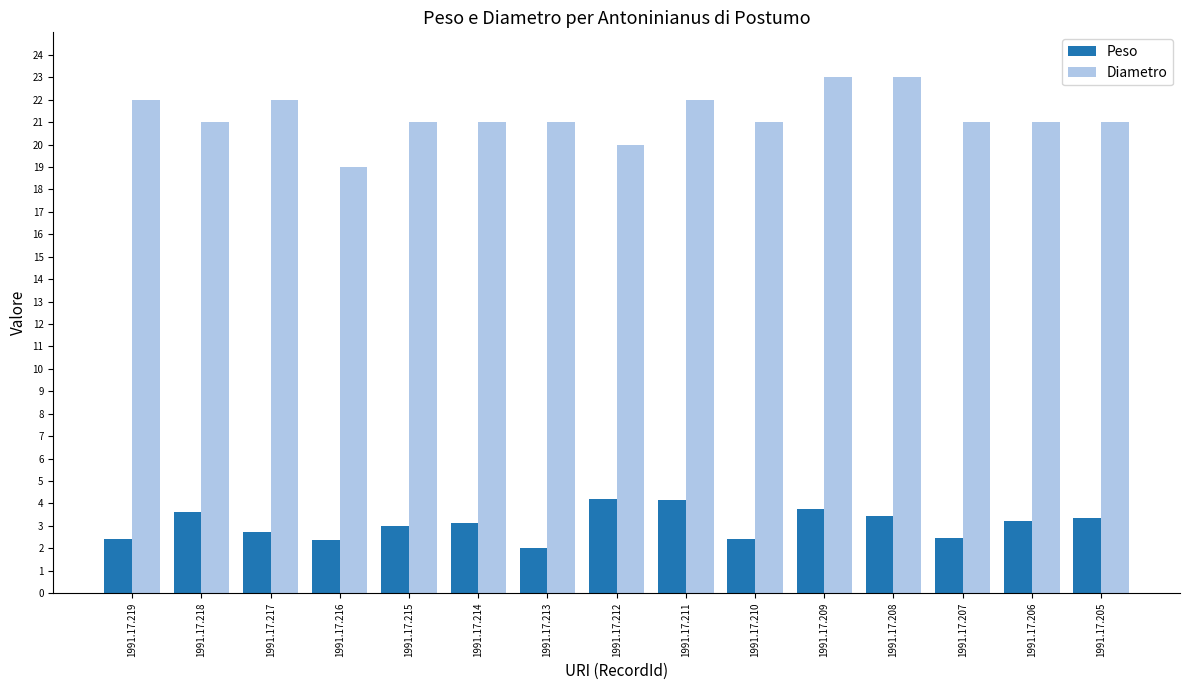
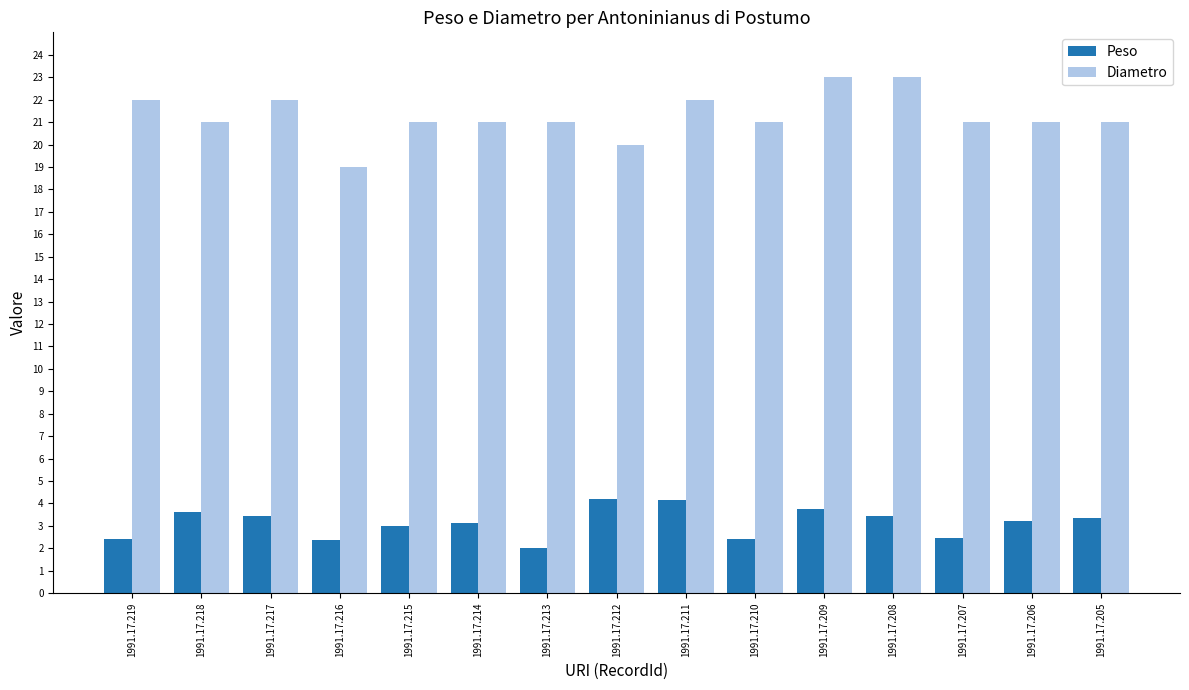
  {
    "Peso": {
      "1991.17.219": 2.4,
      "1991.17.218": 3.6,
-     "1991.17.217": 2.7,
+     "1991.17.217": 3.4,
      "1991.17.216": 2.4,
      "1991.17.215": 3.0,
      "1991.17.214": 3.1,
      "1991.17.213": 2.0,
      "1991.17.212": 4.2,
      "1991.17.211": 4.2,
      "1991.17.210": 2.4,
      "1991.17.209": 3.7,
      "1991.17.208": 3.4,
      "1991.17.207": 2.5,
      "1991.17.206": 3.2,
      "1991.17.205": 3.3
    },
    "Diametro": {
      "1991.17.219": 22.0,
      "1991.17.218": 21.0,
      "1991.17.217": 22.0,
      "1991.17.216": 19.0,
      "1991.17.215": 21.0,
      "1991.17.214": 21.0,
      "1991.17.213": 21.0,
      "1991.17.212": 20.0,
      "1991.17.211": 22.0,
      "1991.17.210": 21.0,
      "1991.17.209": 23.0,
      "1991.17.208": 23.0,
      "1991.17.207": 21.0,
      "1991.17.206": 21.0,
      "1991.17.205": 21.0
    }
  }
